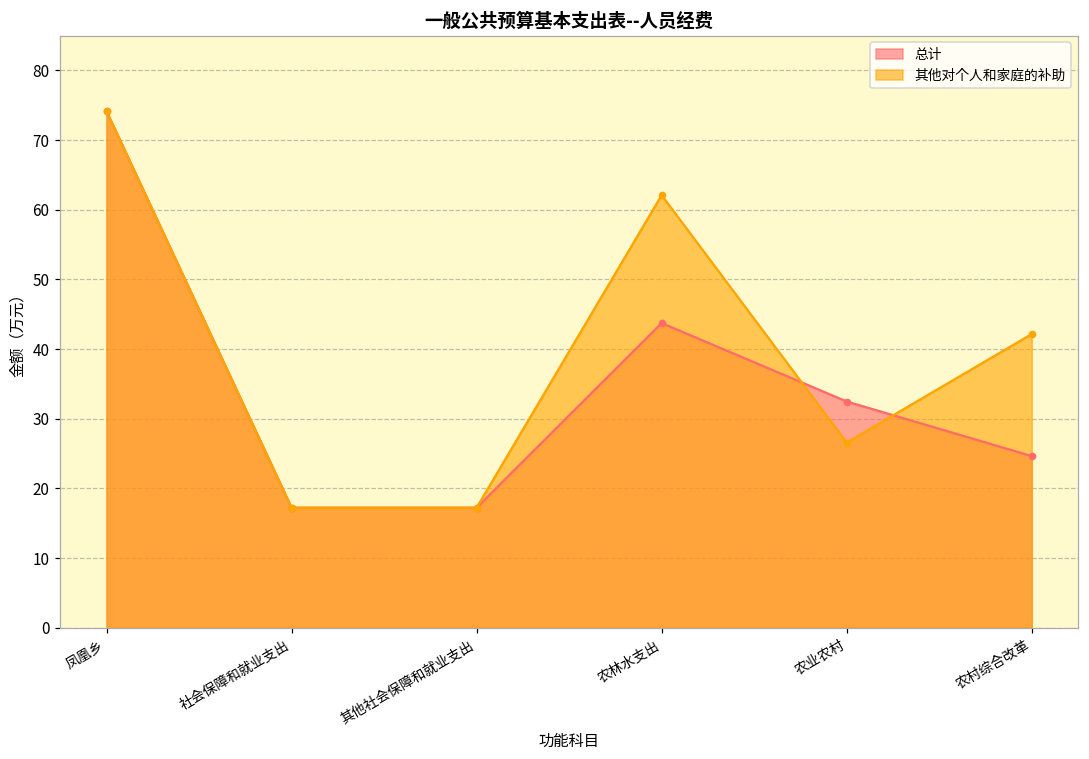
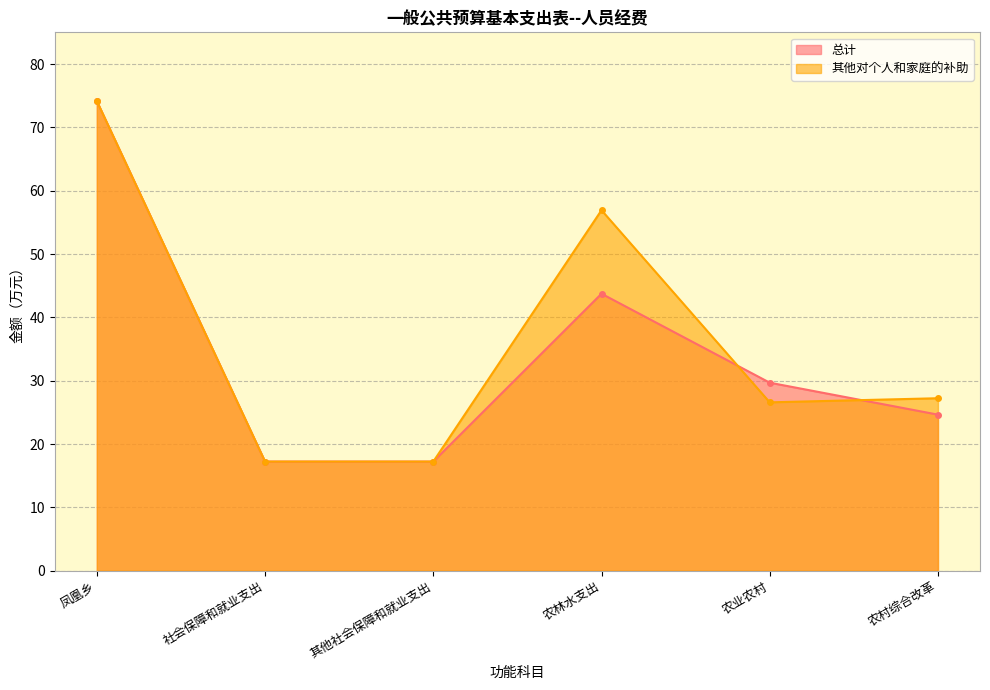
  {
    "总计": {
      "农林水支出": 44,
-     "农业农村": 32,
+     "农业农村": 30,
      "农村综合改革": 25
    },
    "其他对个人和家庭的补助": {
-     "农林水支出": 62,
+     "农林水支出": 57,
      "农业农村": 27,
-     "农村综合改革": 42
+     "农村综合改革": 27
    }
  }
